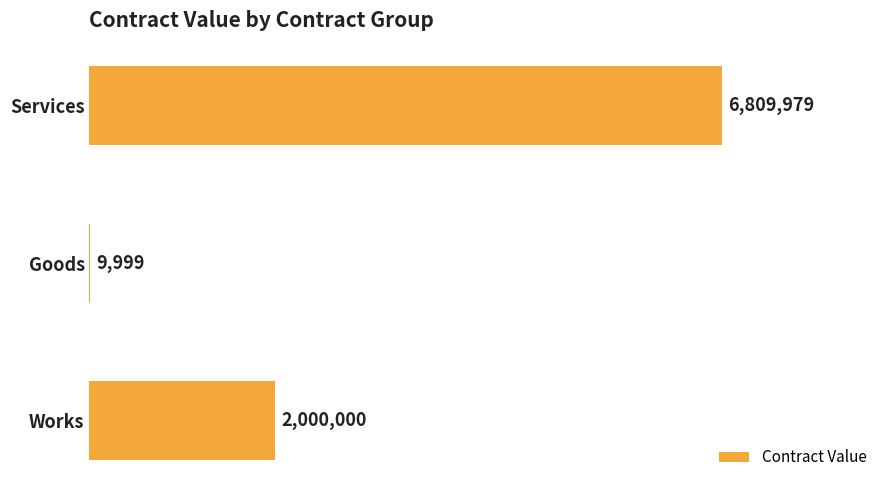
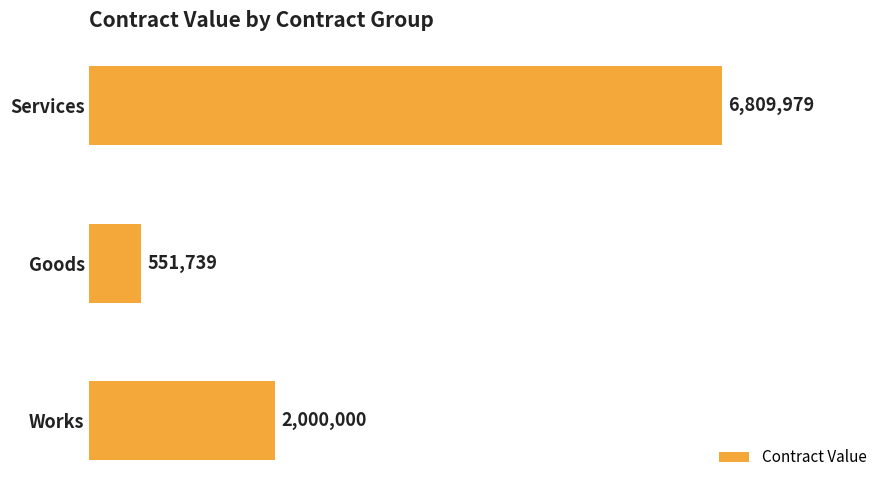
  {
    "Services": "6,809,979",
-   "Goods": "9,999",
+   "Goods": "551,739",
    "Works": "2,000,000"
  }
